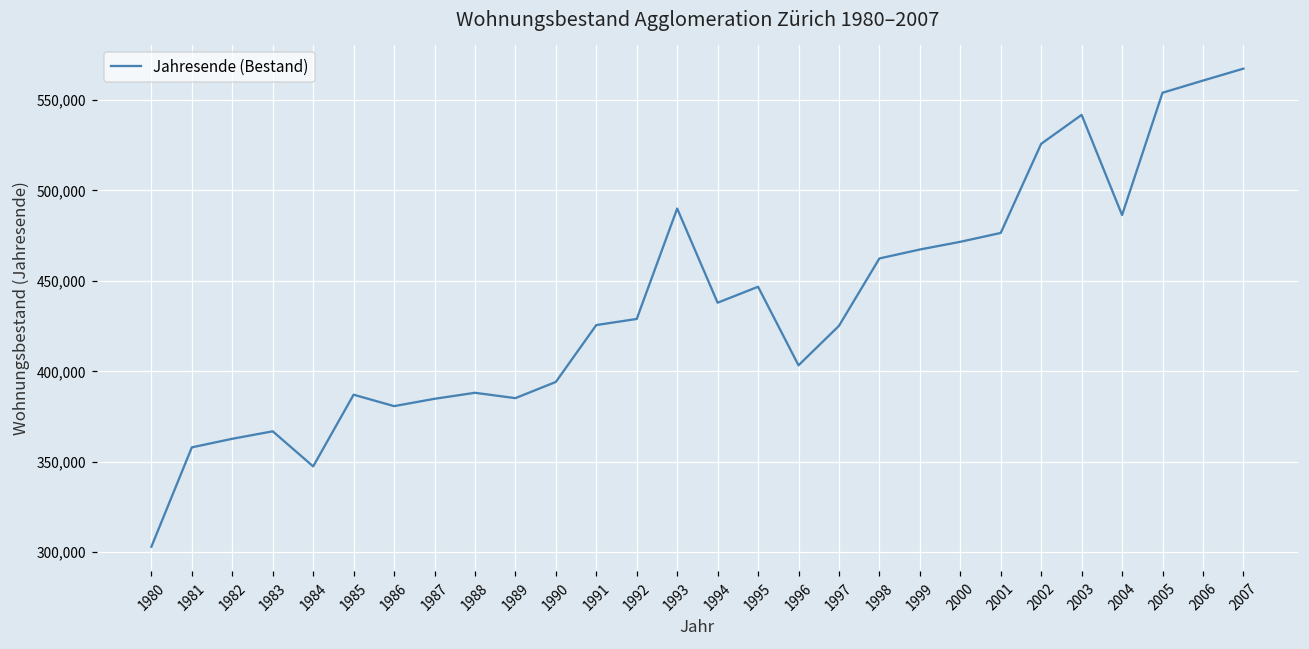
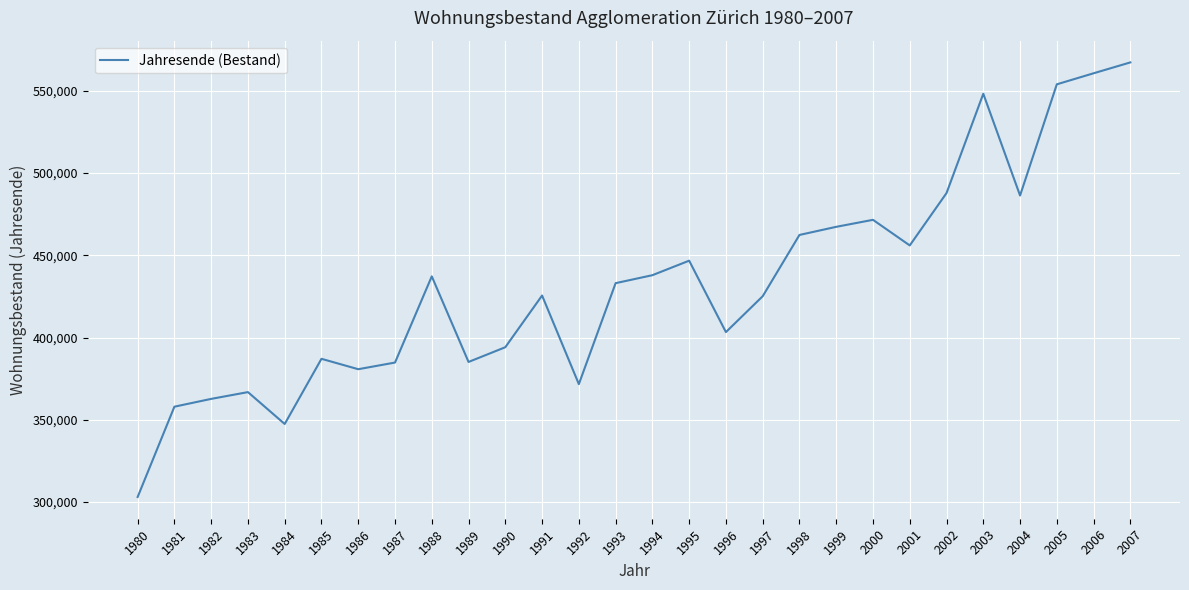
  {
    "1980": "303,000",
    "1981": "358,000",
    "1982": "363,000",
    "1983": "367,000",
    "1984": "347,000",
    "1985": "387,000",
    "1986": "381,000",
    "1987": "385,000",
-   "1988": "388,000",
+   "1988": "437,000",
    "1989": "385,000",
    "1990": "394,000",
    "1991": "426,000",
-   "1992": "429,000",
-   "1993": "490,000",
+   "1992": "372,000",
+   "1993": "433,000",
    "1994": "438,000",
    "1995": "447,000",
    "1996": "403,000",
    "1997": "425,000",
    "1998": "462,000",
    "1999": "467,000",
    "2000": "472,000",
-   "2001": "477,000",
-   "2002": "526,000",
-   "2003": "542,000",
+   "2001": "456,000",
+   "2002": "488,000",
+   "2003": "548,000",
    "2004": "486,000",
    "2005": "554,000",
    "2006": "561,000",
    "2007": "567,000"
  }
